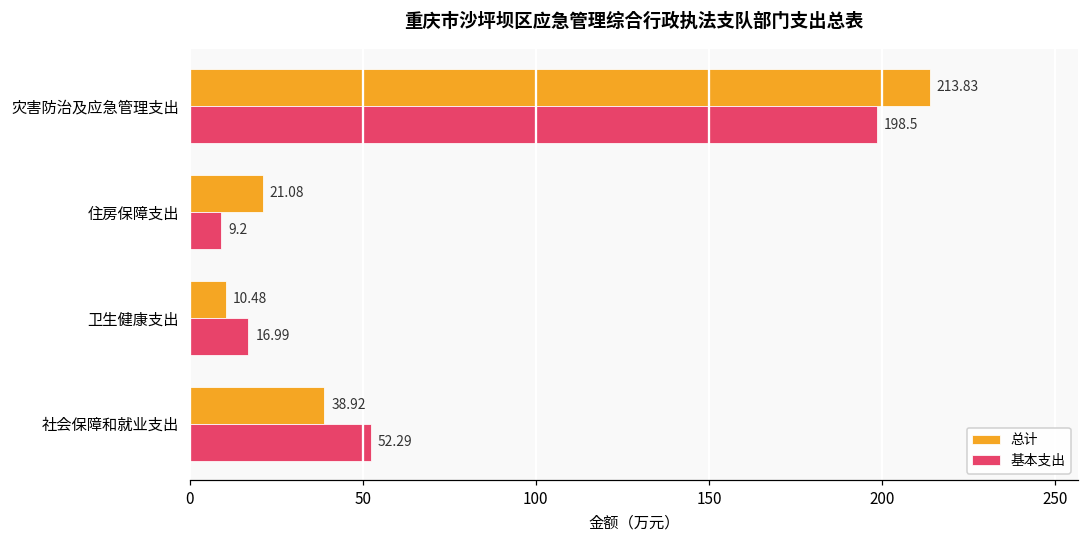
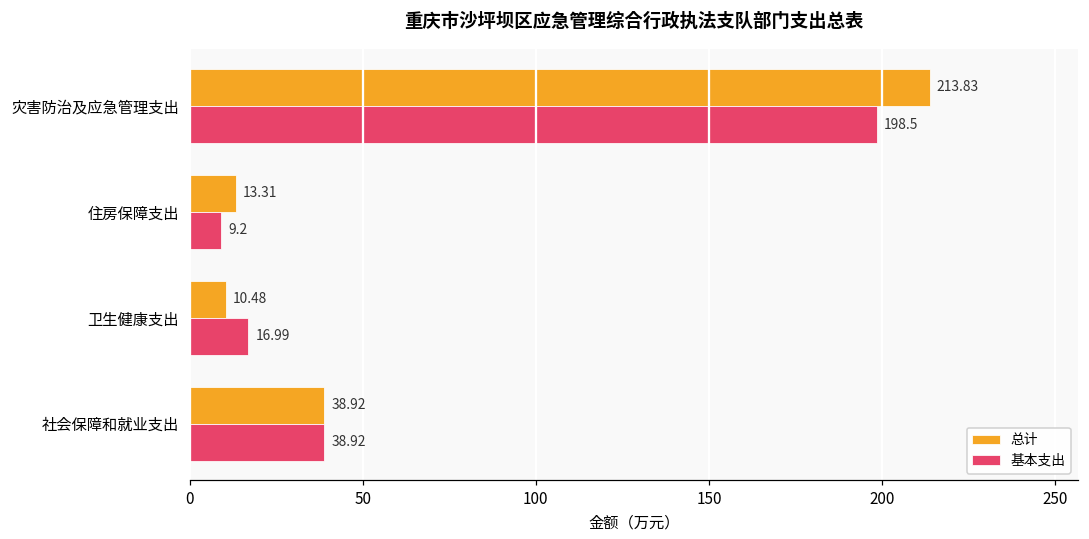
  {
    "总计": {
      "灾害防治及应急管理支出": 213.83,
-     "住房保障支出": 21.08,
+     "住房保障支出": 13.31,
      "卫生健康支出": 10.48,
      "社会保障和就业支出": 38.92
    },
    "基本支出": {
      "灾害防治及应急管理支出": 198.5,
      "住房保障支出": 9.2,
      "卫生健康支出": 16.99,
-     "社会保障和就业支出": 52.29
+     "社会保障和就业支出": 38.92
    }
  }
